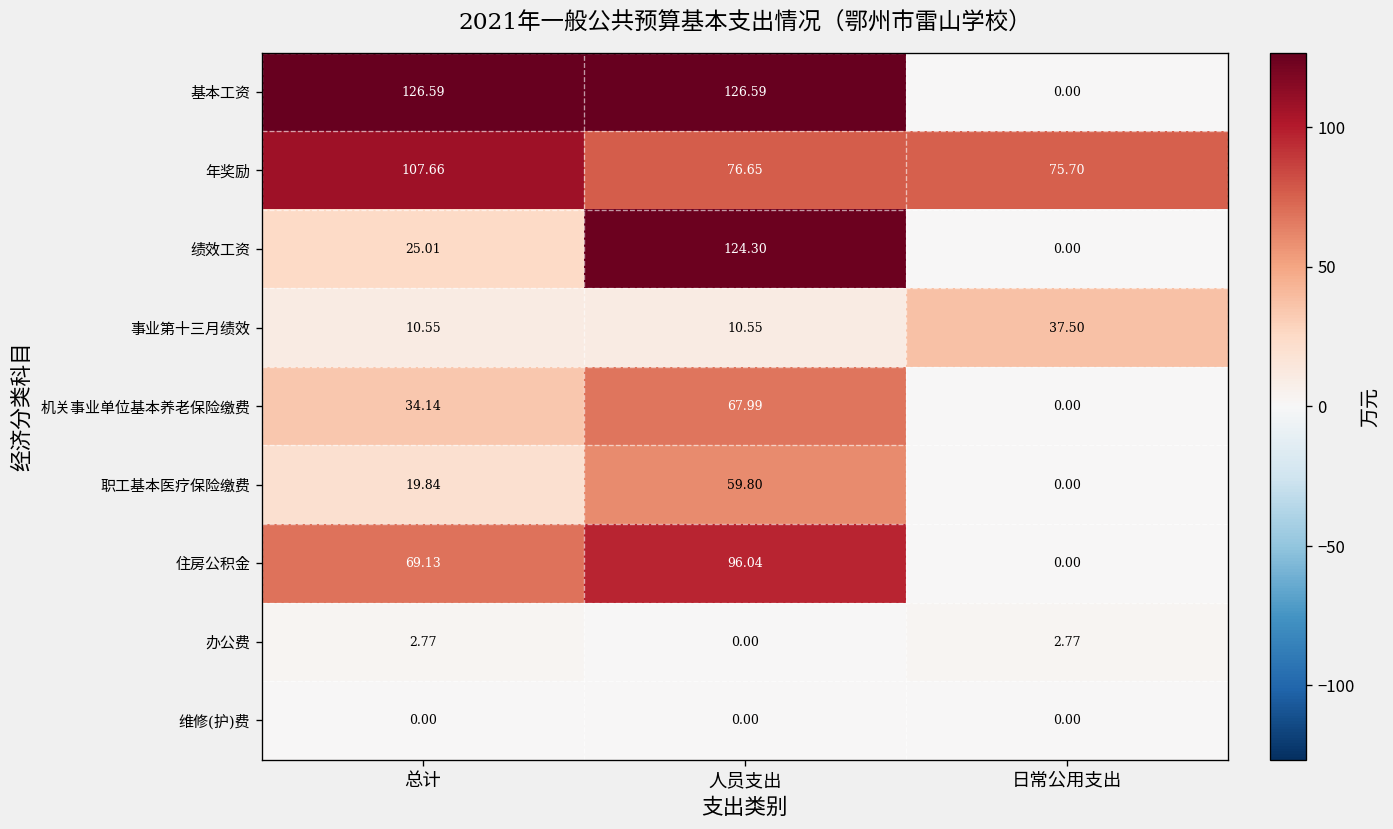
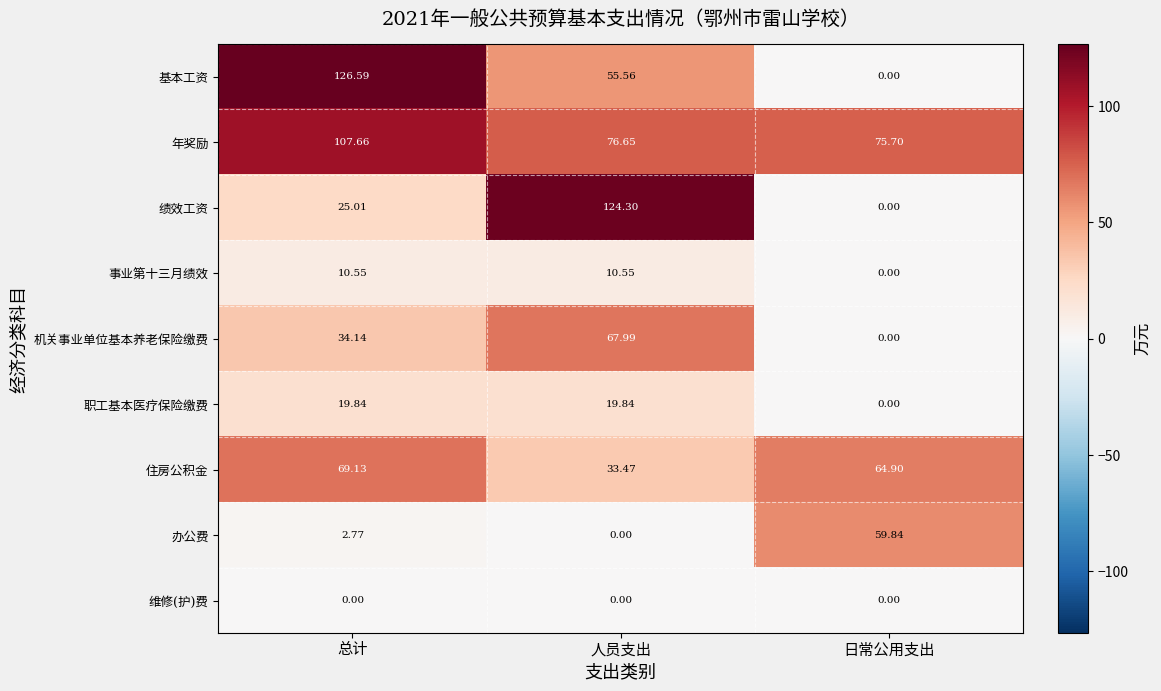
  {
    "基本工资": {
      "总计": 126.59,
-     "人员支出": 126.59,
+     "人员支出": 55.56,
      "日常公用支出": 0.00
    },
    "年奖励": {
      "总计": 107.66,
      "人员支出": 76.65,
      "日常公用支出": 75.70
    },
    "绩效工资": {
      "总计": 25.01,
      "人员支出": 124.30,
      "日常公用支出": 0.00
    },
    "事业第十三月绩效": {
      "总计": 10.55,
      "人员支出": 10.55,
-     "日常公用支出": 37.50
+     "日常公用支出": 0.00
    },
    "机关事业单位基本养老保险缴费": {
      "总计": 34.14,
      "人员支出": 67.99,
      "日常公用支出": 0.00
    },
    "职工基本医疗保险缴费": {
      "总计": 19.84,
-     "人员支出": 59.80,
+     "人员支出": 19.84,
      "日常公用支出": 0.00
    },
    "住房公积金": {
      "总计": 69.13,
-     "人员支出": 96.04,
-     "日常公用支出": 0.00
+     "人员支出": 33.47,
+     "日常公用支出": 64.90
    },
    "办公费": {
      "总计": 2.77,
      "人员支出": 0.00,
-     "日常公用支出": 2.77
+     "日常公用支出": 59.84
    },
    "维修(护)费": {
      "总计": 0.00,
      "人员支出": 0.00,
      "日常公用支出": 0.00
    }
  }
